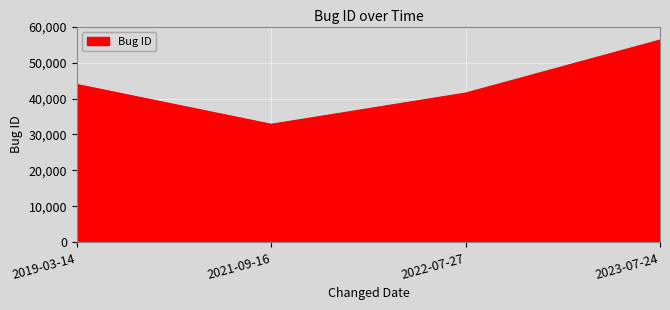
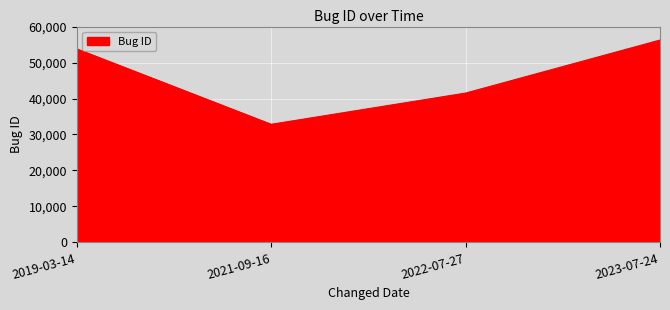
  {
-   "2019-03-14": "44,000",
+   "2019-03-14": "54,000",
    "2021-09-16": "33,000",
    "2022-07-27": "42,000",
    "2023-07-24": "56,000"
  }
